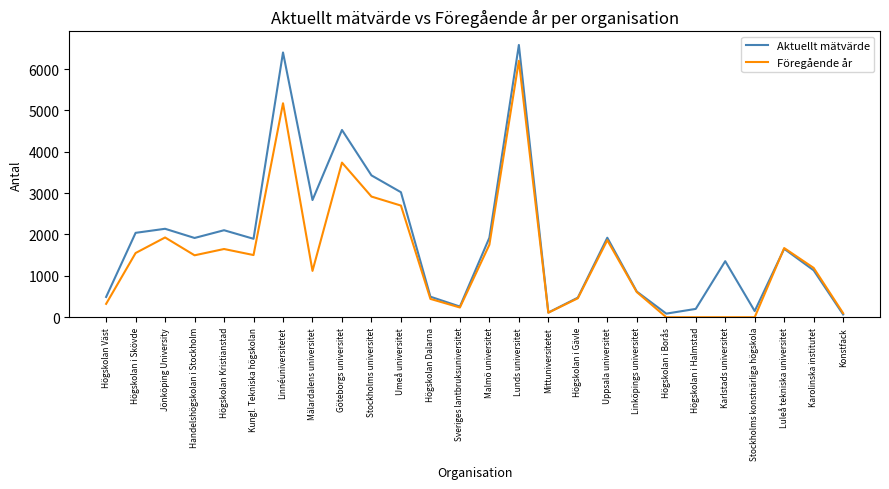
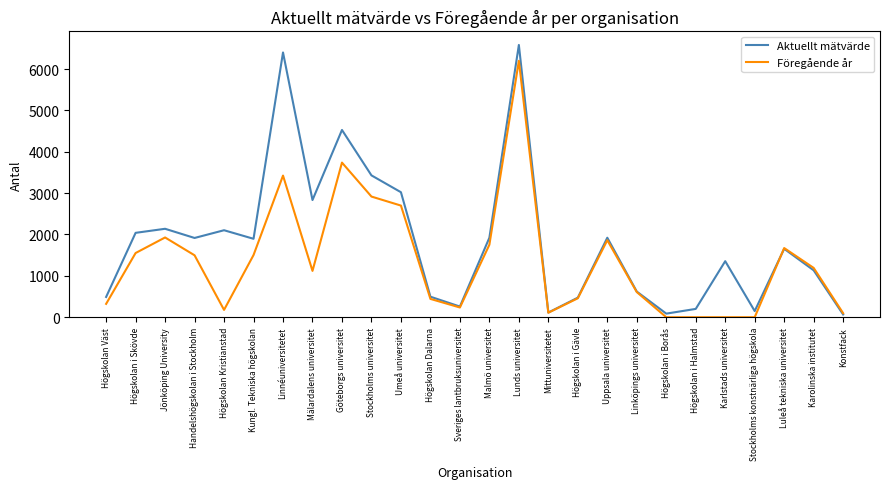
  {
    "Aktuellt mätvärde": {
      "Högskolan Väst": 500,
      "Högskolan i Skövde": 2000,
      "Jönköping University": 2100,
      "Handelshögskolan i Stockholm": 1900,
      "Högskolan Kristianstad": 2100,
      "Kungl. Tekniska högskolan": 1900,
      "Linnéuniversitetet": 6400,
      "Mälardalens universitet": 2800,
      "Göteborgs universitet": 4500,
      "Stockholms universitet": 3400,
      "Umeå universitet": 3000,
      "Malmö universitet": 1900,
      "Lunds universitet": 6600,
      "Högskolan i Borås": 100,
      "Högskolan i Halmstad": 200,
      "Karlstads universitet": 1400,
      "Stockholms konstnärliga högskola": 100
    },
    "Föregående år": {
      "Högskolan Väst": 300,
      "Högskolan i Skövde": 1600,
      "Jönköping University": 1900,
      "Handelshögskolan i Stockholm": 1500,
-     "Högskolan Kristianstad": 1600,
+     "Högskolan Kristianstad": 200,
      "Kungl. Tekniska högskolan": 1500,
-     "Linnéuniversitetet": 5200,
+     "Linnéuniversitetet": 3400,
      "Mälardalens universitet": 1100,
      "Göteborgs universitet": 3700,
      "Stockholms universitet": 2900,
      "Umeå universitet": 2700,
      "Malmö universitet": 1800,
      "Lunds universitet": 6200,
      "Högskolan i Borås": 0,
      "Högskolan i Halmstad": 0,
      "Karlstads universitet": 0,
      "Stockholms konstnärliga högskola": 0
    }
  }
